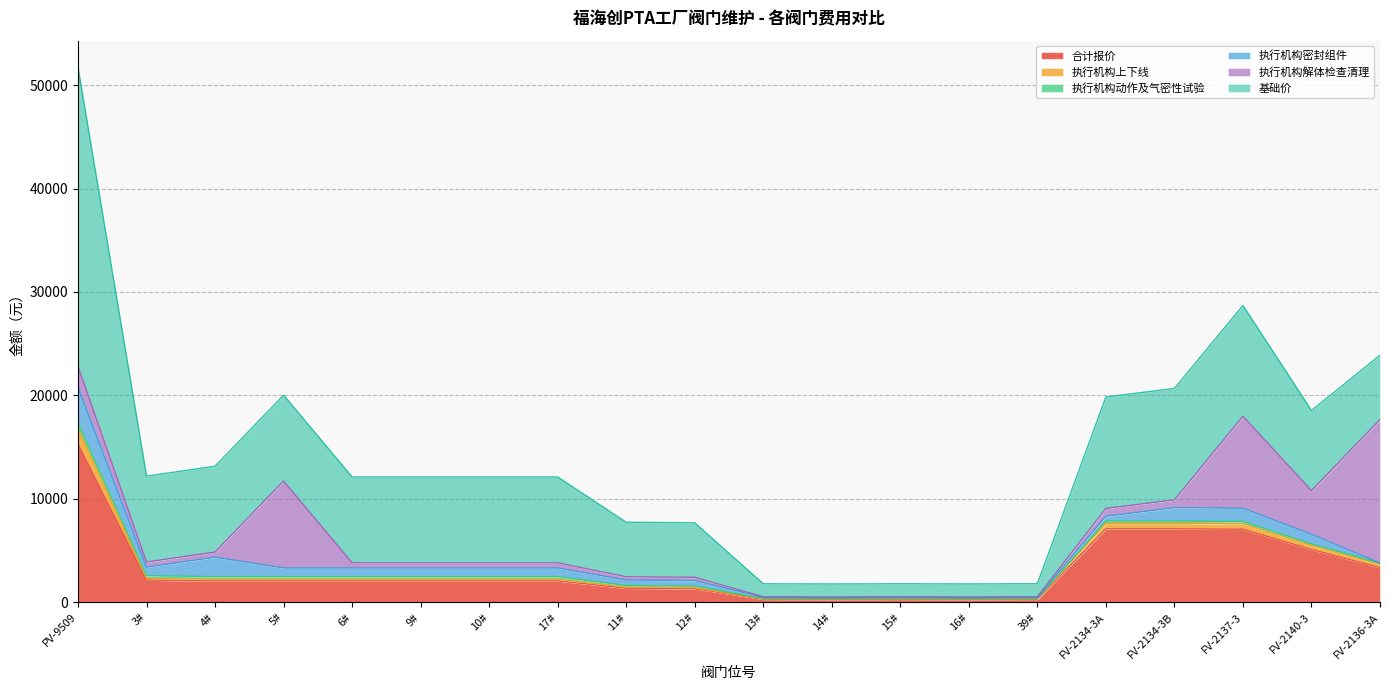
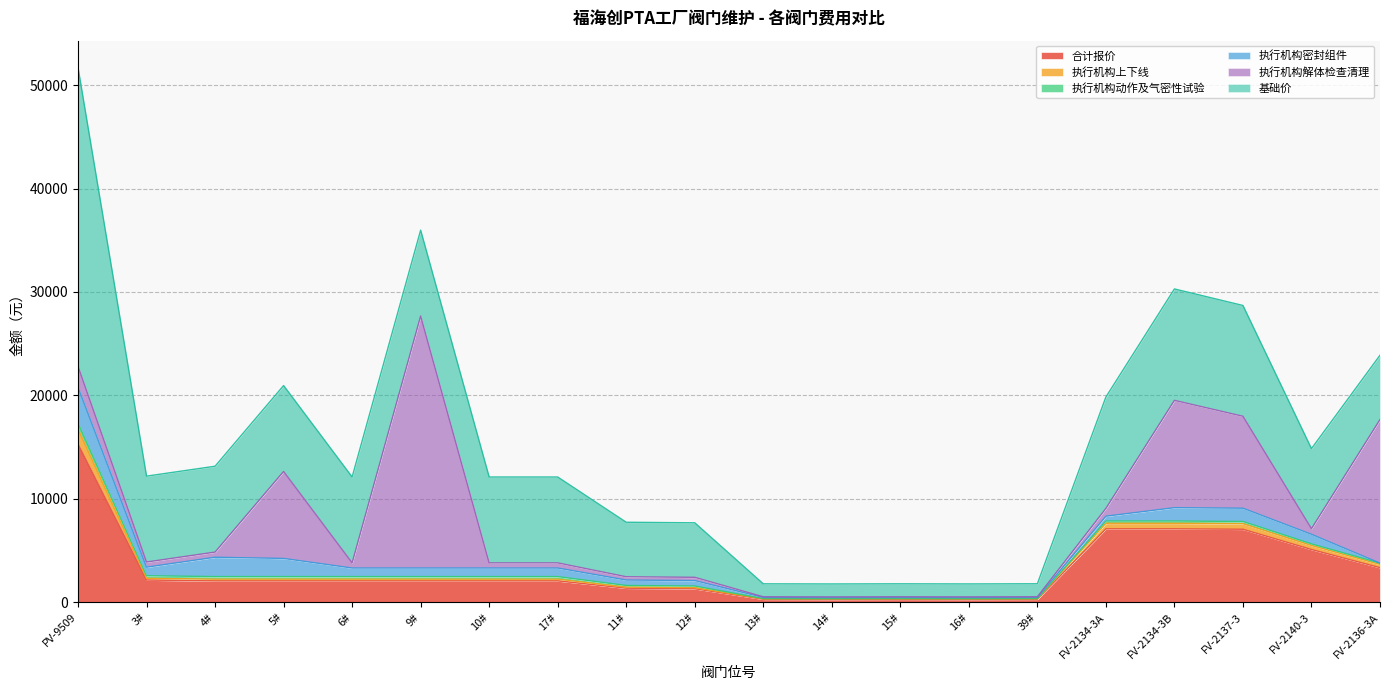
  {
    "合计报价": {
      "PV-9509": 15300,
      "FV-2134-3A": 7100,
      "FV-2134-3B": 7100,
      "FV-2137-3": 7100,
      "FV-2140-3": 5100,
      "FV-2136-3A": 3400
    },
    "执行机构上下线": {
      "PV-9509": 1400
    },
    "执行机构密封组件": {
      "PV-9509": 3500,
      "3#": 800,
      "4#": 1900,
-     "5#": 800,
+     "5#": 1800,
      "6#": 800,
      "9#": 800,
      "10#": 800,
      "17#": 800,
      "11#": 500,
      "12#": 500,
      "FV-2134-3A": 500,
      "FV-2134-3B": 1300,
      "FV-2137-3": 1300,
      "FV-2140-3": 900
    },
    "执行机构解体检查清理": {
      "PV-9509": 2000,
      "3#": 500,
      "4#": 500,
      "5#": 8400,
      "6#": 500,
-     "9#": 500,
+     "9#": 24400,
      "10#": 500,
      "17#": 500,
      "11#": 300,
      "12#": 300,
      "FV-2134-3A": 800,
-     "FV-2134-3B": 800,
+     "FV-2134-3B": 10400,
      "FV-2137-3": 8900,
-     "FV-2140-3": 4200,
+     "FV-2140-3": 500,
      "FV-2136-3A": 13900
    }
  }
